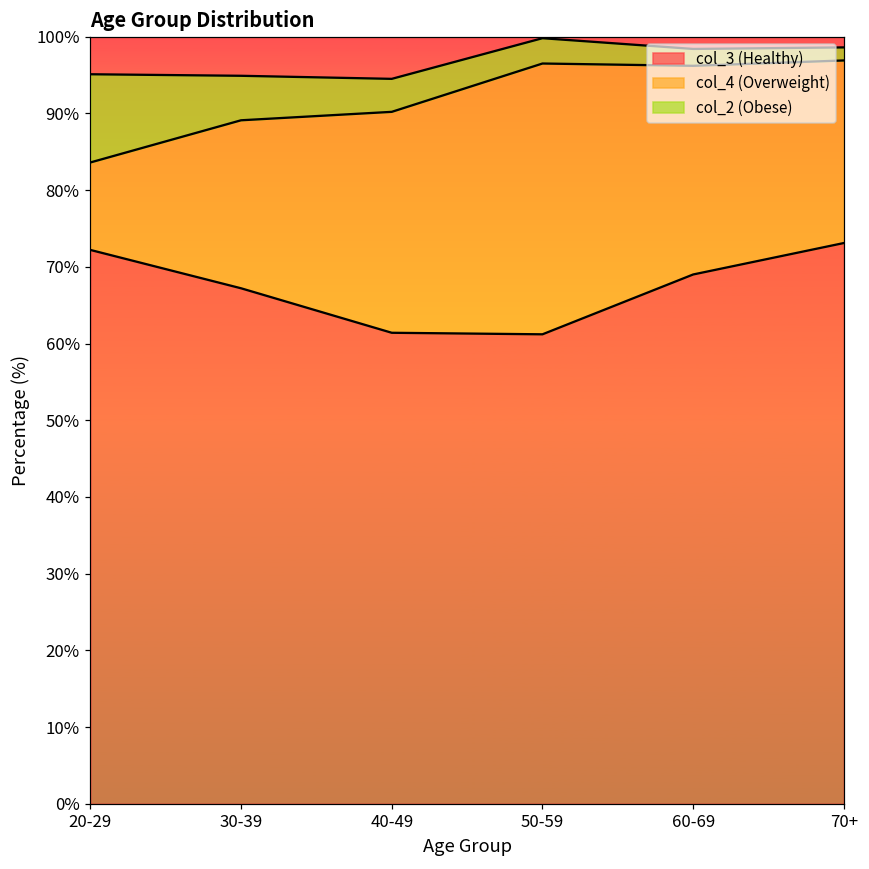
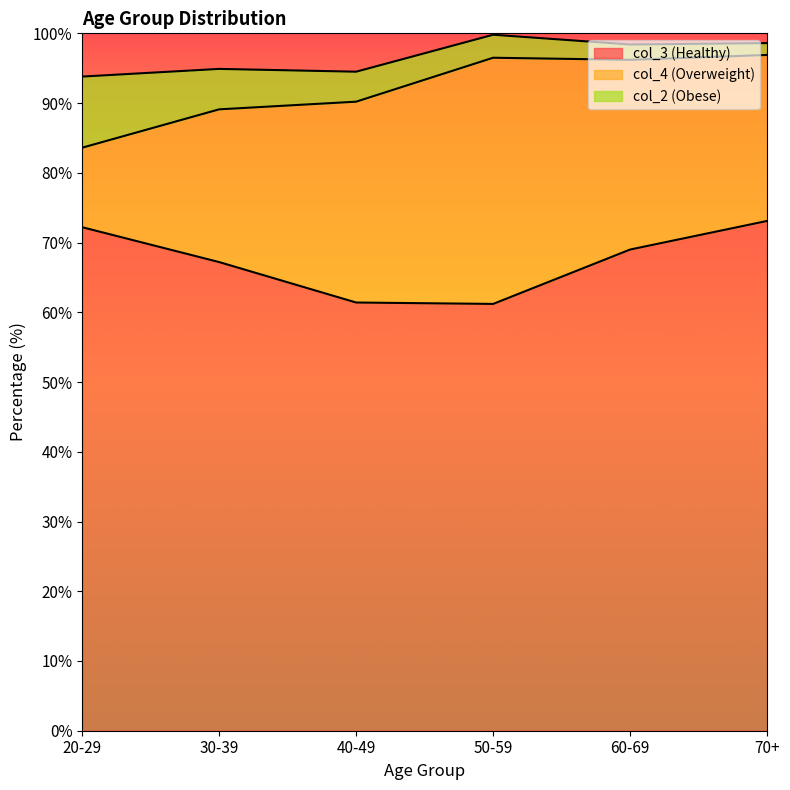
  {
    "col_3 (Healthy)": {
      "20-29": "72%",
      "30-39": "67%",
      "40-49": "61%",
      "50-59": "61%",
      "60-69": "69%",
      "70+": "73%"
    },
    "col_4 (Overweight)": {
      "20-29": "11%",
      "30-39": "22%",
      "40-49": "29%",
      "50-59": "35%",
      "70+": "24%"
    },
    "col_2 (Obese)": {
-     "20-29": "12%",
+     "20-29": "10%",
      "30-39": "6%",
      "40-49": "4%",
      "50-59": "3%",
      "70+": "2%"
    }
  }
